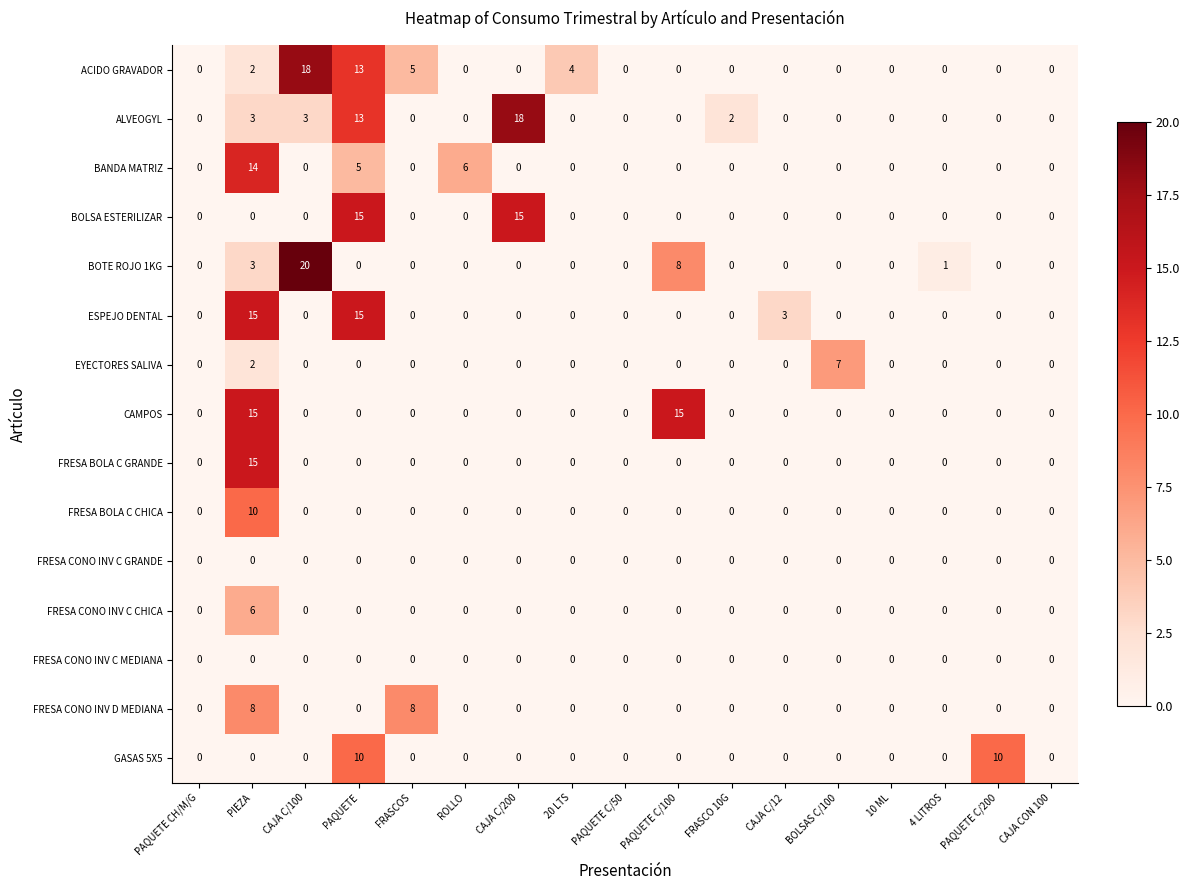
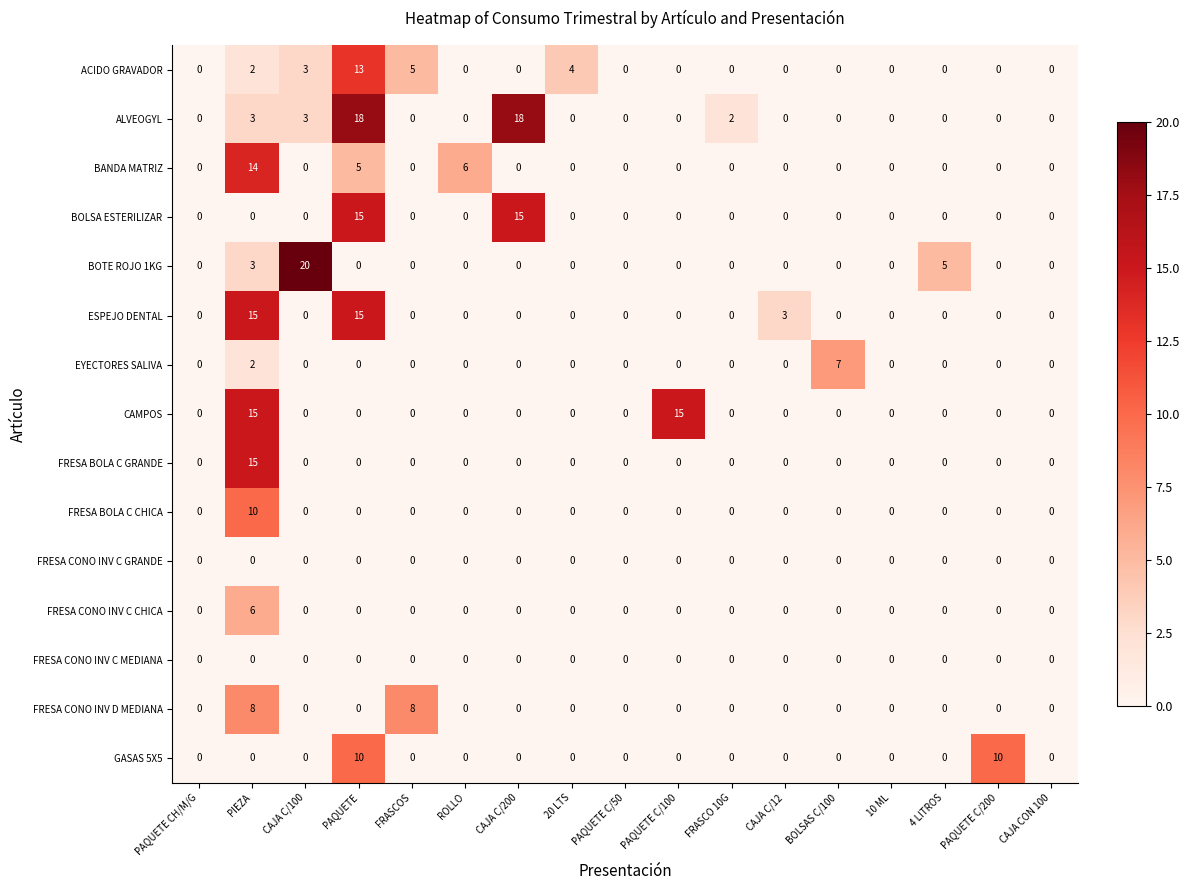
  {
    "ACIDO GRAVADOR": {
      "PAQUETE CH/M/G": 0,
      "PIEZA": 2,
-     "CAJA C/100": 18,
+     "CAJA C/100": 3,
      "PAQUETE": 13,
      "FRASCOS": 5,
      "ROLLO": 0,
      "CAJA C/200": 0,
      "20 LTS": 4,
      "PAQUETE C/50": 0,
      "PAQUETE C/100": 0,
      "FRASCO 10G": 0,
      "CAJA C/12": 0,
      "BOLSAS C/100": 0,
      "10 ML": 0,
      "4 LITROS": 0,
      "PAQUETE C/200": 0,
      "CAJA CON 100": 0
    },
    "ALVEOGYL": {
      "PAQUETE CH/M/G": 0,
      "PIEZA": 3,
      "CAJA C/100": 3,
-     "PAQUETE": 13,
+     "PAQUETE": 18,
      "FRASCOS": 0,
      "ROLLO": 0,
      "CAJA C/200": 18,
      "20 LTS": 0,
      "PAQUETE C/50": 0,
      "PAQUETE C/100": 0,
      "FRASCO 10G": 2,
      "CAJA C/12": 0,
      "BOLSAS C/100": 0,
      "10 ML": 0,
      "4 LITROS": 0,
      "PAQUETE C/200": 0,
      "CAJA CON 100": 0
    },
    "BOTE ROJO 1KG": {
      "PAQUETE CH/M/G": 0,
      "PIEZA": 3,
      "CAJA C/100": 20,
      "PAQUETE": 0,
      "FRASCOS": 0,
      "ROLLO": 0,
      "CAJA C/200": 0,
      "20 LTS": 0,
      "PAQUETE C/50": 0,
-     "PAQUETE C/100": 8,
+     "PAQUETE C/100": 0,
      "FRASCO 10G": 0,
      "CAJA C/12": 0,
      "BOLSAS C/100": 0,
      "10 ML": 0,
-     "4 LITROS": 1,
+     "4 LITROS": 5,
      "PAQUETE C/200": 0,
      "CAJA CON 100": 0
    }
  }
